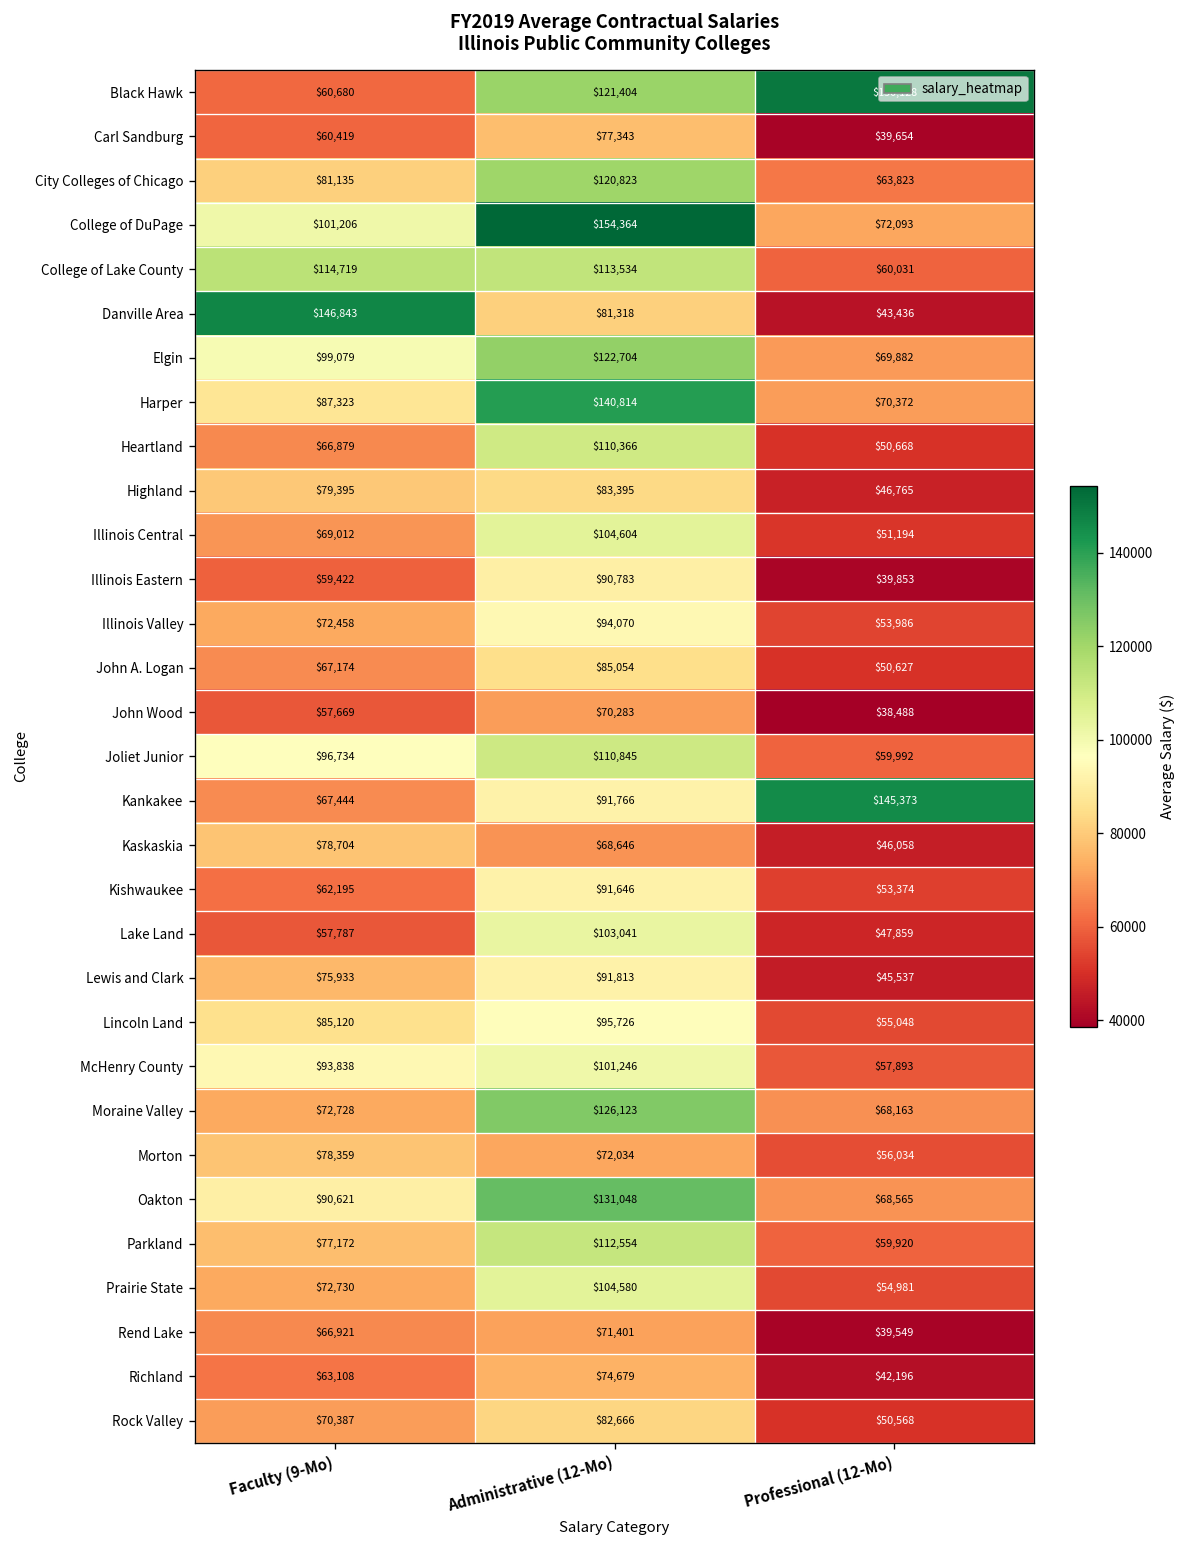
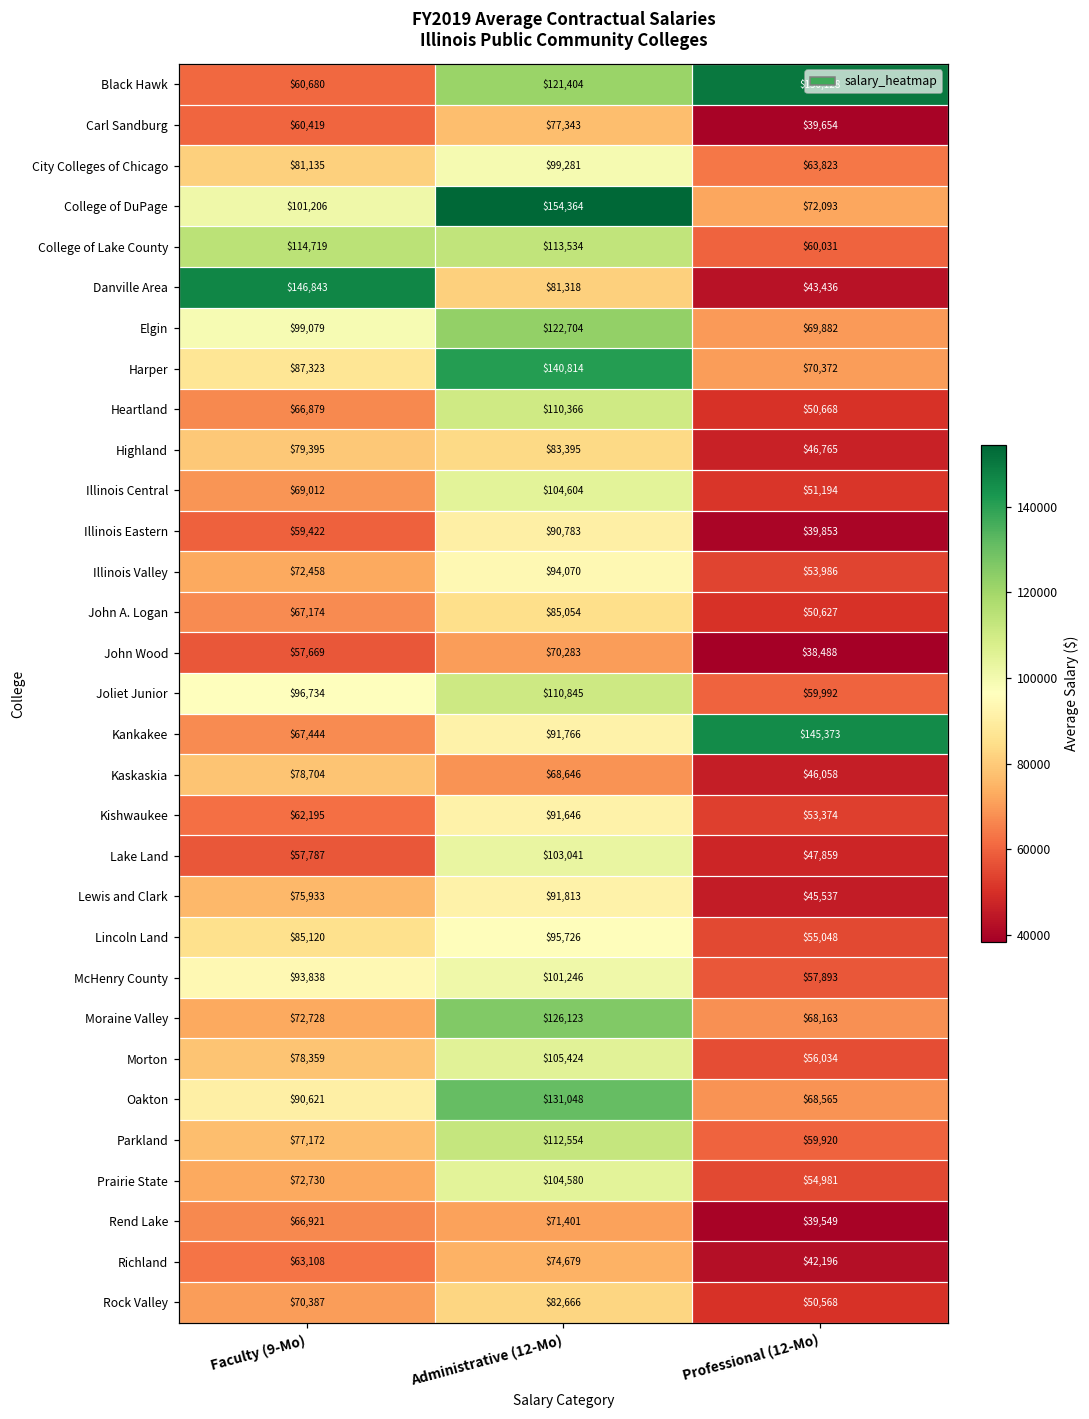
  {
    "Black Hawk": {
      "Faculty (9-Mo)": "$60,680",
      "Administrative (12-Mo)": "$121,404"
    },
    "Carl Sandburg": {
      "Faculty (9-Mo)": "$60,419",
      "Administrative (12-Mo)": "$77,343",
      "Professional (12-Mo)": "$39,654"
    },
    "City Colleges of Chicago": {
      "Faculty (9-Mo)": "$81,135",
-     "Administrative (12-Mo)": "$120,823",
+     "Administrative (12-Mo)": "$99,281",
      "Professional (12-Mo)": "$63,823"
    },
    "College of DuPage": {
      "Faculty (9-Mo)": "$101,206",
      "Administrative (12-Mo)": "$154,364",
      "Professional (12-Mo)": "$72,093"
    },
    "College of Lake County": {
      "Faculty (9-Mo)": "$114,719",
      "Administrative (12-Mo)": "$113,534",
      "Professional (12-Mo)": "$60,031"
    },
    "Danville Area": {
      "Faculty (9-Mo)": "$146,843",
      "Administrative (12-Mo)": "$81,318",
      "Professional (12-Mo)": "$43,436"
    },
    "Elgin": {
      "Faculty (9-Mo)": "$99,079",
      "Administrative (12-Mo)": "$122,704",
      "Professional (12-Mo)": "$69,882"
    },
    "Harper": {
      "Faculty (9-Mo)": "$87,323",
      "Administrative (12-Mo)": "$140,814",
      "Professional (12-Mo)": "$70,372"
    },
    "Heartland": {
      "Faculty (9-Mo)": "$66,879",
      "Administrative (12-Mo)": "$110,366",
      "Professional (12-Mo)": "$50,668"
    },
    "Highland": {
      "Faculty (9-Mo)": "$79,395",
      "Administrative (12-Mo)": "$83,395",
      "Professional (12-Mo)": "$46,765"
    },
    "Illinois Central": {
      "Faculty (9-Mo)": "$69,012",
      "Administrative (12-Mo)": "$104,604",
      "Professional (12-Mo)": "$51,194"
    },
    "Illinois Eastern": {
      "Faculty (9-Mo)": "$59,422",
      "Administrative (12-Mo)": "$90,783",
      "Professional (12-Mo)": "$39,853"
    },
    "Illinois Valley": {
      "Faculty (9-Mo)": "$72,458",
      "Administrative (12-Mo)": "$94,070",
      "Professional (12-Mo)": "$53,986"
    },
    "John A. Logan": {
      "Faculty (9-Mo)": "$67,174",
      "Administrative (12-Mo)": "$85,054",
      "Professional (12-Mo)": "$50,627"
    },
    "John Wood": {
      "Faculty (9-Mo)": "$57,669",
      "Administrative (12-Mo)": "$70,283",
      "Professional (12-Mo)": "$38,488"
    },
    "Joliet Junior": {
      "Faculty (9-Mo)": "$96,734",
      "Administrative (12-Mo)": "$110,845",
      "Professional (12-Mo)": "$59,992"
    },
    "Kankakee": {
      "Faculty (9-Mo)": "$67,444",
      "Administrative (12-Mo)": "$91,766",
      "Professional (12-Mo)": "$145,373"
    },
    "Kaskaskia": {
      "Faculty (9-Mo)": "$78,704",
      "Administrative (12-Mo)": "$68,646",
      "Professional (12-Mo)": "$46,058"
    },
    "Kishwaukee": {
      "Faculty (9-Mo)": "$62,195",
      "Administrative (12-Mo)": "$91,646",
      "Professional (12-Mo)": "$53,374"
    },
    "Lake Land": {
      "Faculty (9-Mo)": "$57,787",
      "Administrative (12-Mo)": "$103,041",
      "Professional (12-Mo)": "$47,859"
    },
    "Lewis and Clark": {
      "Faculty (9-Mo)": "$75,933",
      "Administrative (12-Mo)": "$91,813",
      "Professional (12-Mo)": "$45,537"
    },
    "Lincoln Land": {
      "Faculty (9-Mo)": "$85,120",
      "Administrative (12-Mo)": "$95,726",
      "Professional (12-Mo)": "$55,048"
    },
    "McHenry County": {
      "Faculty (9-Mo)": "$93,838",
      "Administrative (12-Mo)": "$101,246",
      "Professional (12-Mo)": "$57,893"
    },
    "Moraine Valley": {
      "Faculty (9-Mo)": "$72,728",
      "Administrative (12-Mo)": "$126,123",
      "Professional (12-Mo)": "$68,163"
    },
    "Morton": {
      "Faculty (9-Mo)": "$78,359",
-     "Administrative (12-Mo)": "$72,034",
+     "Administrative (12-Mo)": "$105,424",
      "Professional (12-Mo)": "$56,034"
    },
    "Oakton": {
      "Faculty (9-Mo)": "$90,621",
      "Administrative (12-Mo)": "$131,048",
      "Professional (12-Mo)": "$68,565"
    },
    "Parkland": {
      "Faculty (9-Mo)": "$77,172",
      "Administrative (12-Mo)": "$112,554",
      "Professional (12-Mo)": "$59,920"
    },
    "Prairie State": {
      "Faculty (9-Mo)": "$72,730",
      "Administrative (12-Mo)": "$104,580",
      "Professional (12-Mo)": "$54,981"
    },
    "Rend Lake": {
      "Faculty (9-Mo)": "$66,921",
      "Administrative (12-Mo)": "$71,401",
      "Professional (12-Mo)": "$39,549"
    },
    "Richland": {
      "Faculty (9-Mo)": "$63,108",
      "Administrative (12-Mo)": "$74,679",
      "Professional (12-Mo)": "$42,196"
    },
    "Rock Valley": {
      "Faculty (9-Mo)": "$70,387",
      "Administrative (12-Mo)": "$82,666",
      "Professional (12-Mo)": "$50,568"
    }
  }
